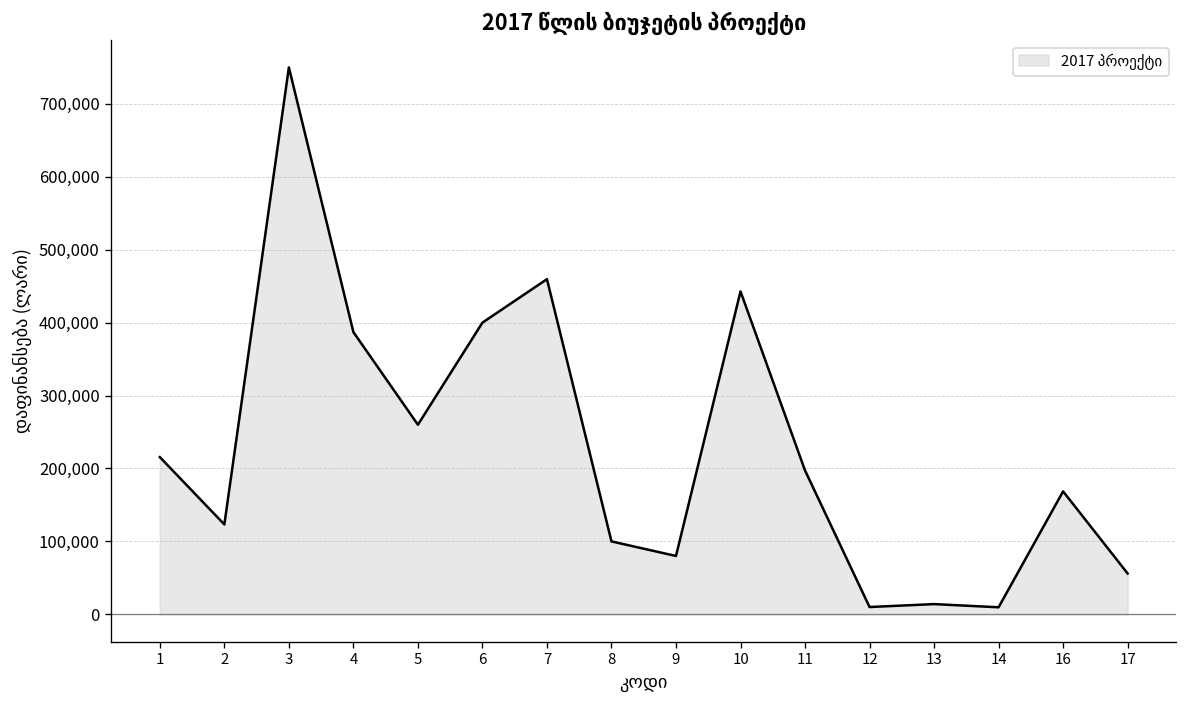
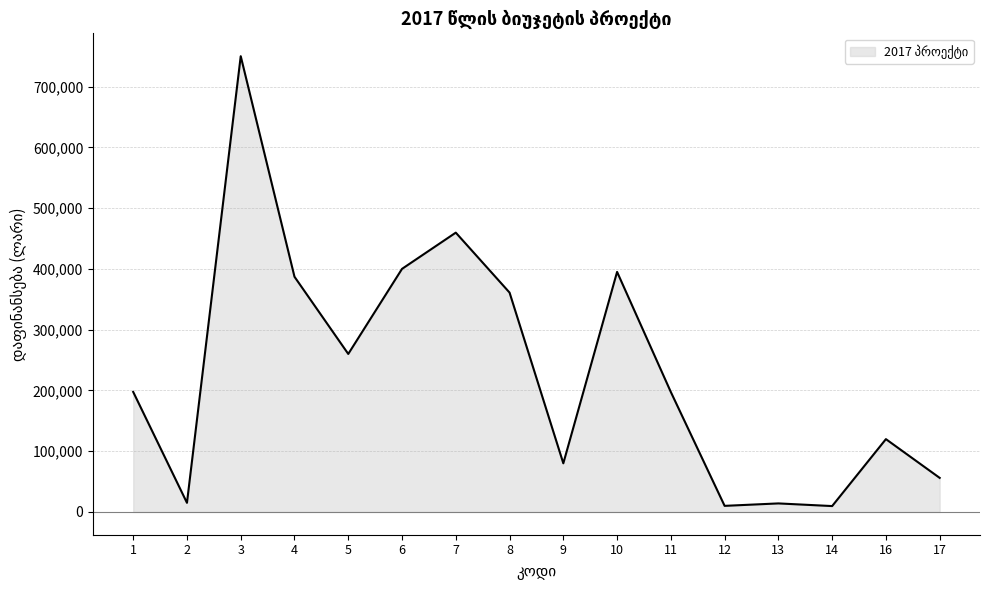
  {
-   "1": "220,000",
-   "2": "120,000",
+   "1": "200,000",
+   "2": "20,000",
    "3": "750,000",
    "4": "390,000",
    "5": "260,000",
    "6": "400,000",
    "7": "460,000",
-   "8": "100,000",
+   "8": "360,000",
    "9": "80,000",
-   "10": "440,000",
+   "10": "400,000",
    "11": "200,000",
    "12": "10,000",
    "13": "10,000",
    "14": "10,000",
-   "16": "170,000",
+   "16": "120,000",
    "17": "60,000"
  }
